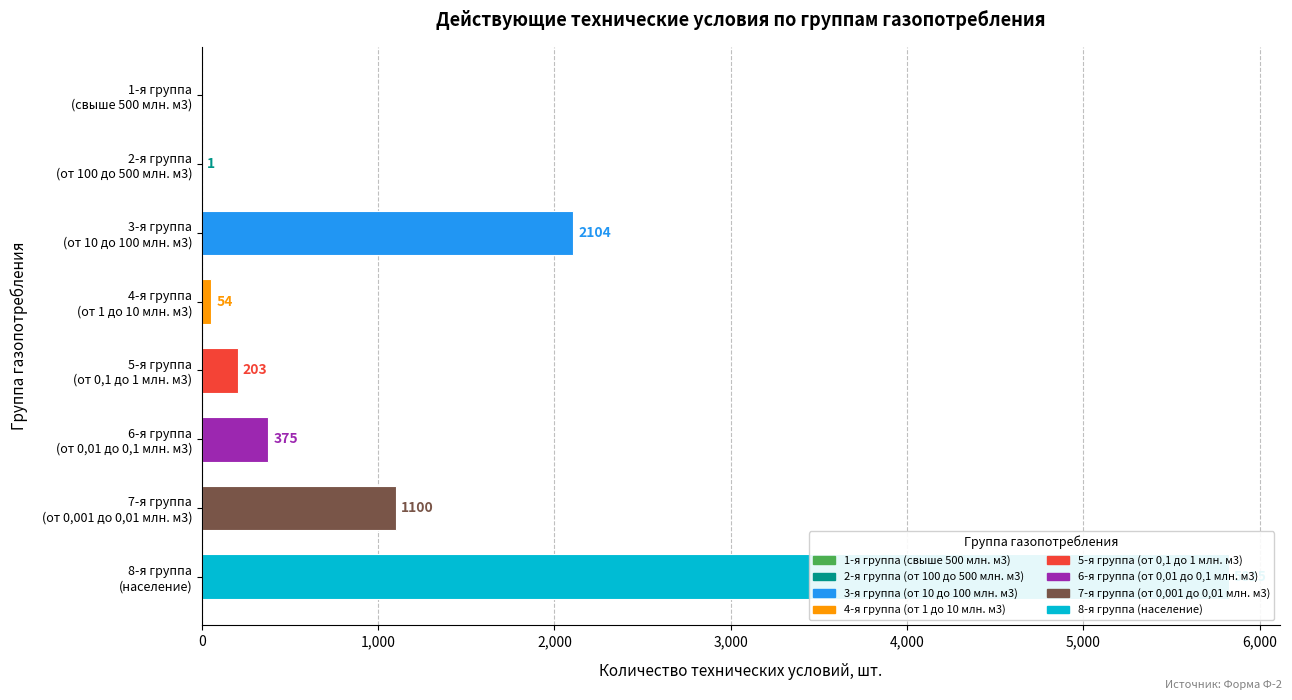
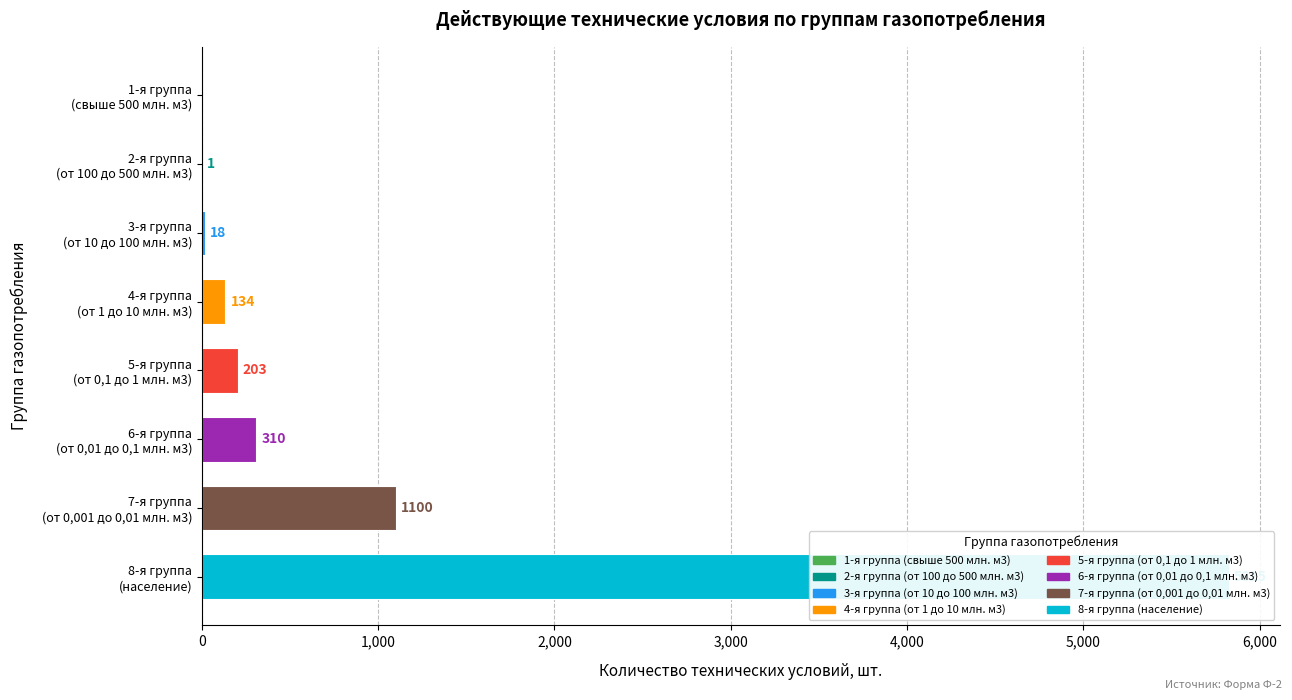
  {
    "2-я группа (от 100 до 500 млн. м3)": 1,
-   "3-я группа (от 10 до 100 млн. м3)": 2104,
-   "4-я группа (от 1 до 10 млн. м3)": 54,
+   "3-я группа (от 10 до 100 млн. м3)": 18,
+   "4-я группа (от 1 до 10 млн. м3)": 134,
    "5-я группа (от 0,1 до 1 млн. м3)": 203,
-   "6-я группа (от 0,01 до 0,1 млн. м3)": 375,
+   "6-я группа (от 0,01 до 0,1 млн. м3)": 310,
    "7-я группа (от 0,001 до 0,01 млн. м3)": 1100
  }
